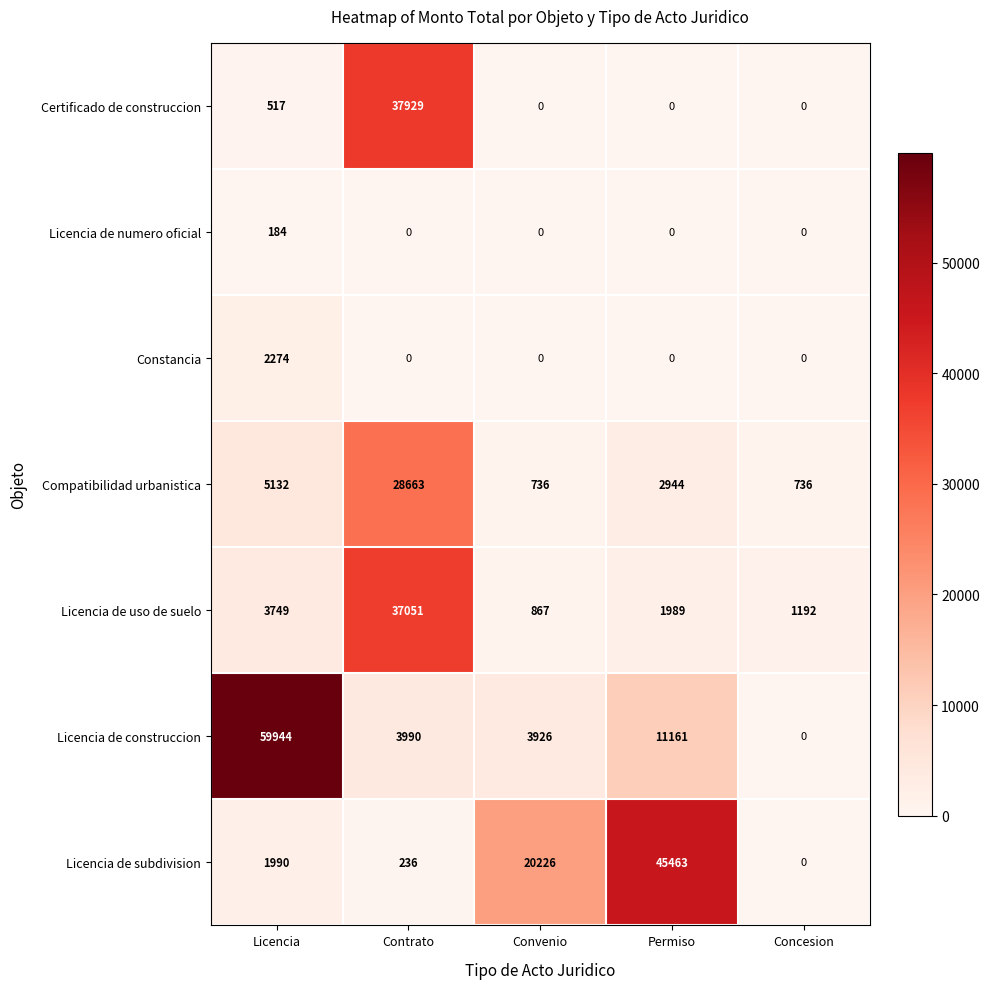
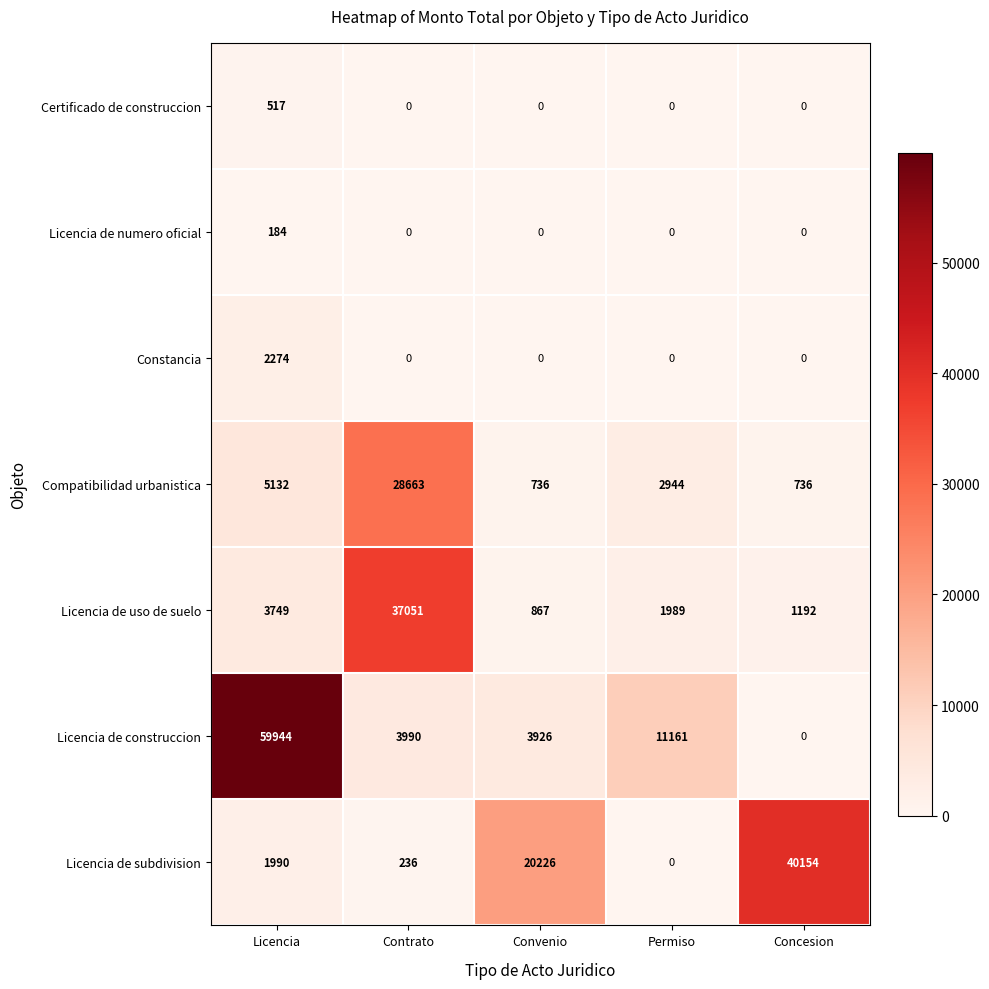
  {
    "Certificado de construccion": {
      "Licencia": 517,
-     "Contrato": 37929,
+     "Contrato": 0,
      "Convenio": 0,
      "Permiso": 0,
      "Concesion": 0
    },
    "Licencia de numero oficial": {
      "Licencia": 184,
      "Contrato": 0,
      "Convenio": 0,
      "Permiso": 0,
      "Concesion": 0
    },
    "Constancia": {
      "Licencia": 2274,
      "Contrato": 0,
      "Convenio": 0,
      "Permiso": 0,
      "Concesion": 0
    },
    "Compatibilidad urbanistica": {
      "Licencia": 5132,
      "Contrato": 28663,
      "Convenio": 736,
      "Permiso": 2944,
      "Concesion": 736
    },
    "Licencia de uso de suelo": {
      "Licencia": 3749,
      "Contrato": 37051,
      "Convenio": 867,
      "Permiso": 1989,
      "Concesion": 1192
    },
    "Licencia de construccion": {
      "Licencia": 59944,
      "Contrato": 3990,
      "Convenio": 3926,
      "Permiso": 11161,
      "Concesion": 0
    },
    "Licencia de subdivision": {
      "Licencia": 1990,
      "Contrato": 236,
      "Convenio": 20226,
-     "Permiso": 45463,
-     "Concesion": 0
+     "Permiso": 0,
+     "Concesion": 40154
    }
  }
